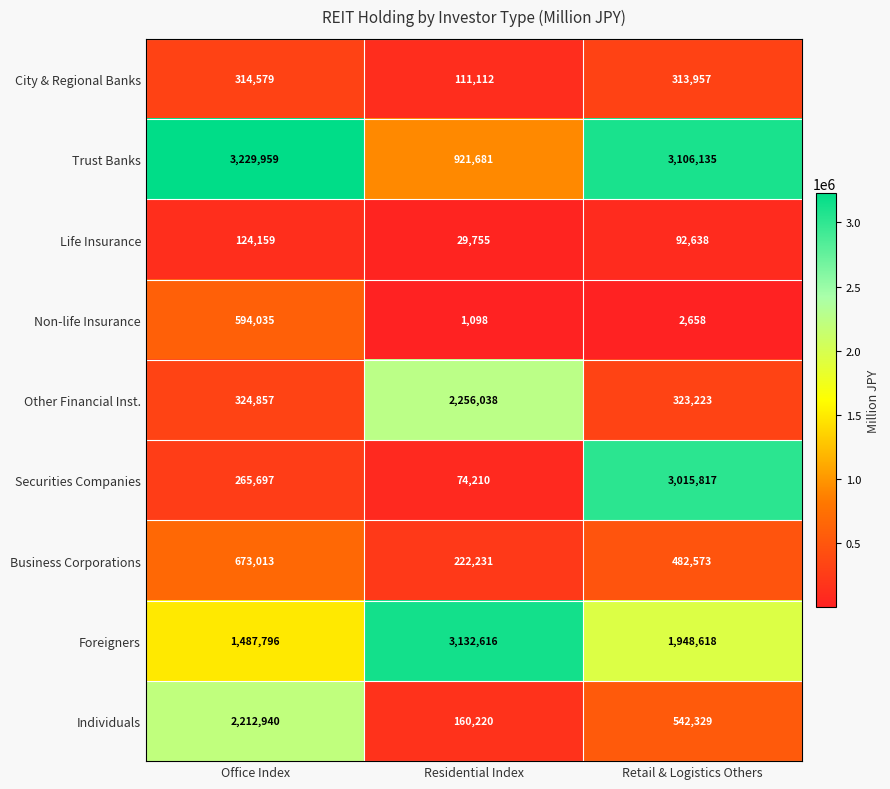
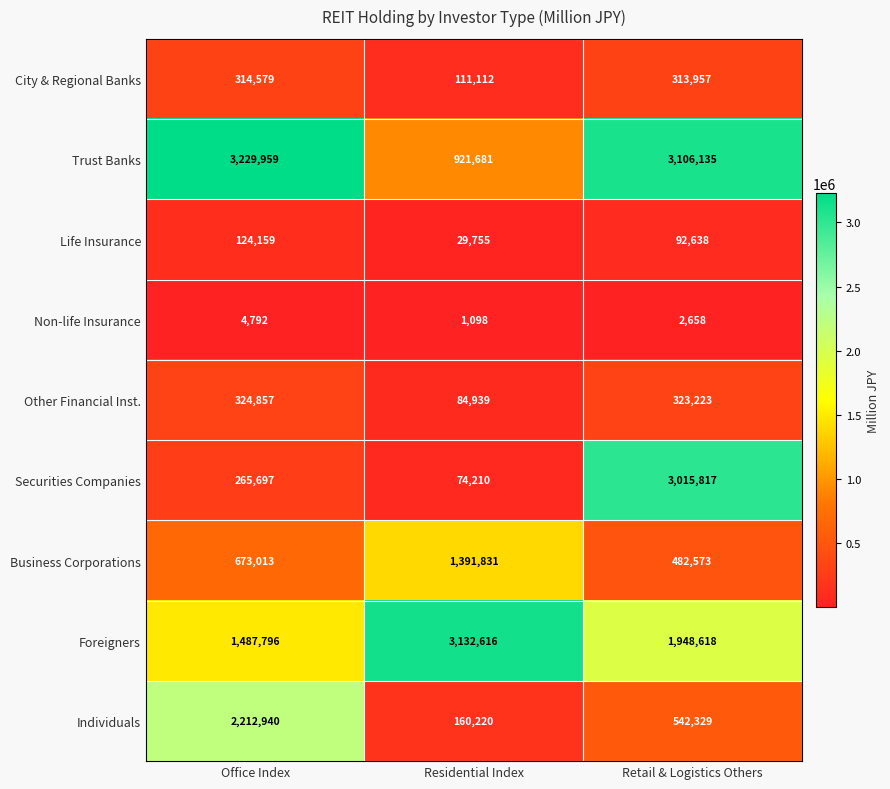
  {
    "City & Regional Banks": {
      "Office Index": "314,579",
      "Residential Index": "111,112",
      "Retail & Logistics Others": "313,957"
    },
    "Trust Banks": {
      "Office Index": "3,229,959",
      "Residential Index": "921,681",
      "Retail & Logistics Others": "3,106,135"
    },
    "Life Insurance": {
      "Office Index": "124,159",
      "Residential Index": "29,755",
      "Retail & Logistics Others": "92,638"
    },
    "Non-life Insurance": {
-     "Office Index": "594,035",
+     "Office Index": "4,792",
      "Residential Index": "1,098",
      "Retail & Logistics Others": "2,658"
    },
    "Other Financial Inst.": {
      "Office Index": "324,857",
-     "Residential Index": "2,256,038",
+     "Residential Index": "84,939",
      "Retail & Logistics Others": "323,223"
    },
    "Securities Companies": {
      "Office Index": "265,697",
      "Residential Index": "74,210",
      "Retail & Logistics Others": "3,015,817"
    },
    "Business Corporations": {
      "Office Index": "673,013",
-     "Residential Index": "222,231",
+     "Residential Index": "1,391,831",
      "Retail & Logistics Others": "482,573"
    },
    "Foreigners": {
      "Office Index": "1,487,796",
      "Residential Index": "3,132,616",
      "Retail & Logistics Others": "1,948,618"
    },
    "Individuals": {
      "Office Index": "2,212,940",
      "Residential Index": "160,220",
      "Retail & Logistics Others": "542,329"
    }
  }
